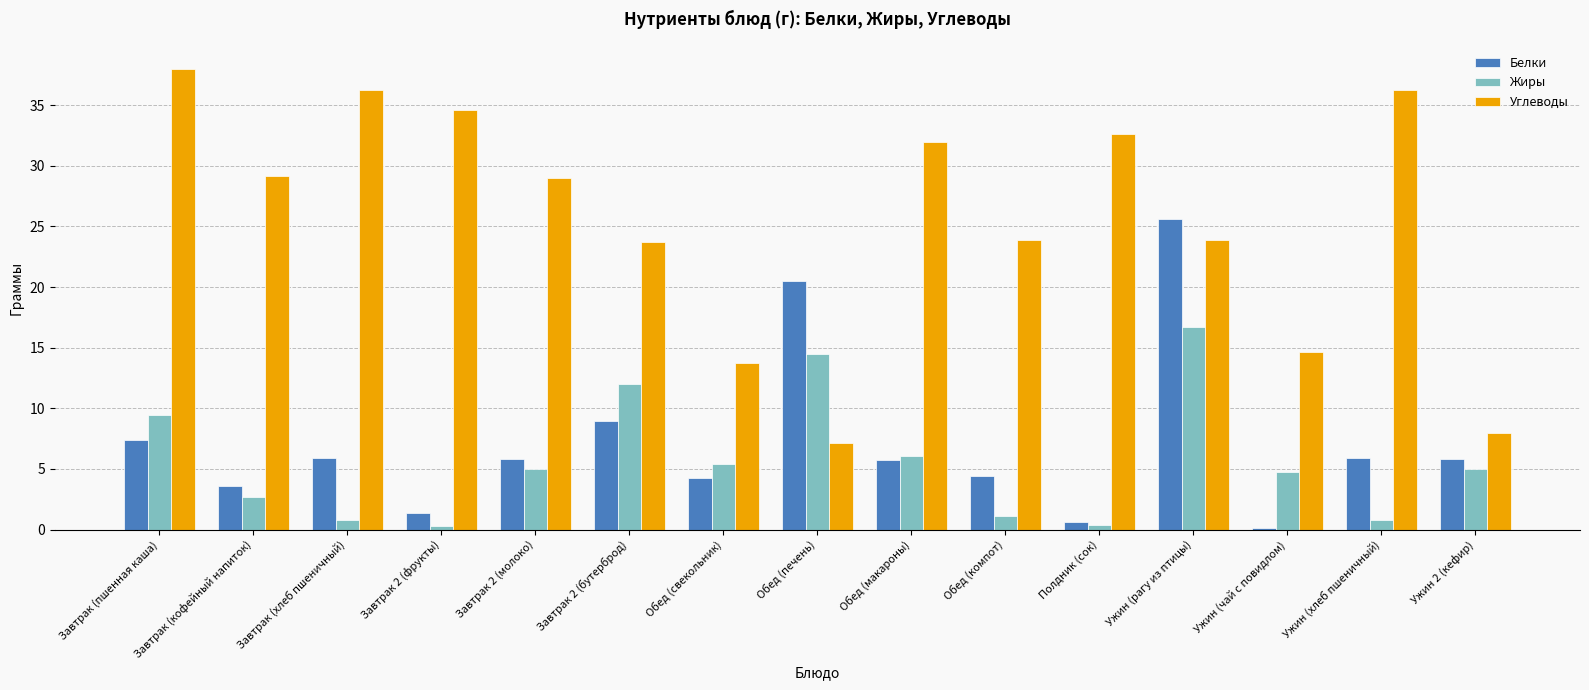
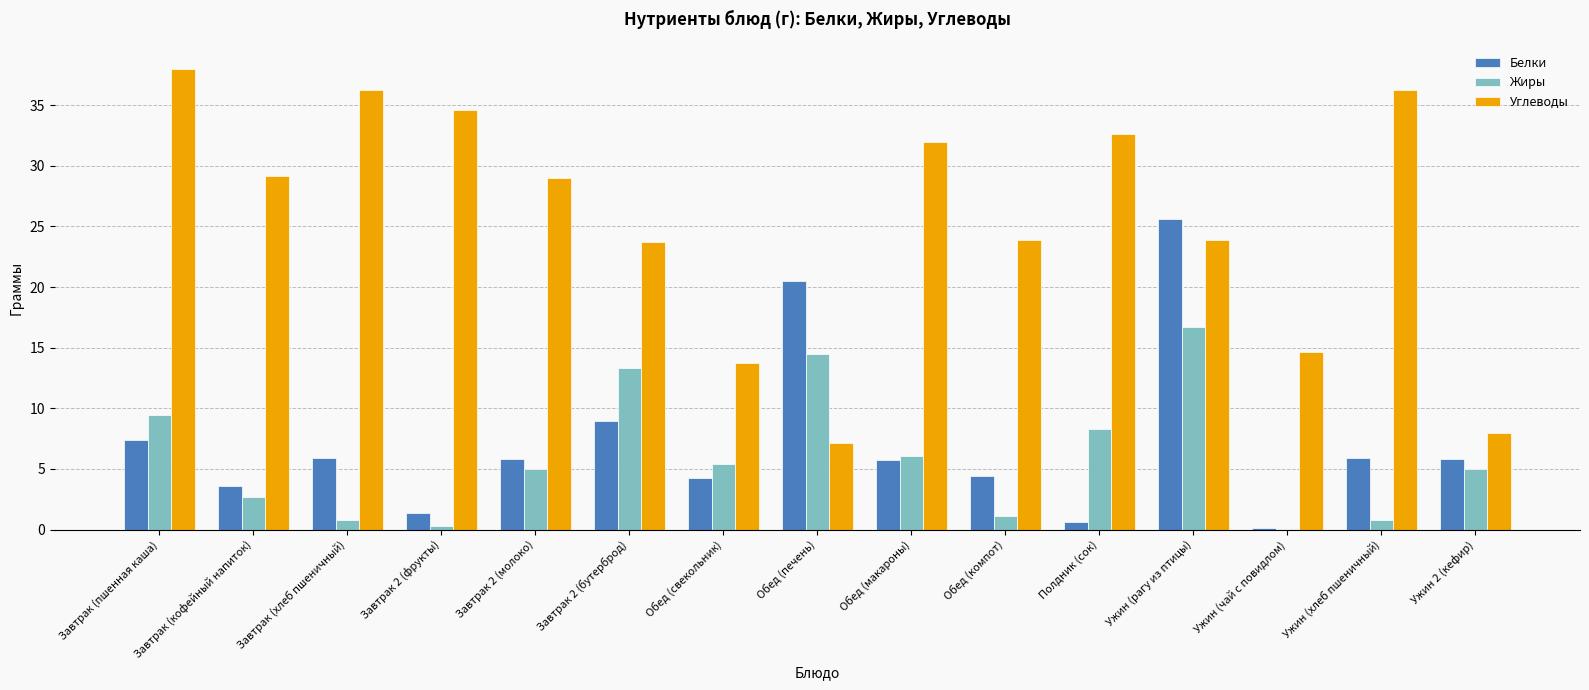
  {
    "Белки": {
      "Завтрак (пшенная каша)": 7.4,
      "Завтрак (кофейный напиток)": 3.6,
      "Завтрак (хлеб пшеничный)": 5.9,
      "Завтрак 2 (фрукты)": 1.4,
      "Завтрак 2 (молоко)": 5.8,
      "Завтрак 2 (бутерброд)": 8.9,
      "Обед (свекольник)": 4.2,
      "Обед (печень)": 20.5,
      "Обед (макароны)": 5.7,
      "Обед (компот)": 4.4,
      "Полдник (сок)": 0.6,
      "Ужин (рагу из птицы)": 25.6,
      "Ужин (хлеб пшеничный)": 5.9,
      "Ужин 2 (кефир)": 5.8
    },
    "Жиры": {
      "Завтрак (пшенная каша)": 9.5,
      "Завтрак (кофейный напиток)": 2.7,
      "Завтрак (хлеб пшеничный)": 0.8,
      "Завтрак 2 (фрукты)": 0.3,
      "Завтрак 2 (молоко)": 5.0,
-     "Завтрак 2 (бутерброд)": 12.0,
+     "Завтрак 2 (бутерброд)": 13.3,
      "Обед (свекольник)": 5.4,
      "Обед (печень)": 14.5,
      "Обед (макароны)": 6.1,
      "Обед (компот)": 1.1,
-     "Полдник (сок)": 0.4,
+     "Полдник (сок)": 8.3,
      "Ужин (рагу из птицы)": 16.7,
-     "Ужин (чай с повидлом)": 4.7,
+     "Ужин (чай с повидлом)": 0.0,
      "Ужин (хлеб пшеничный)": 0.8,
      "Ужин 2 (кефир)": 5.0
    },
    "Углеводы": {
      "Завтрак (пшенная каша)": 38.0,
      "Завтрак (кофейный напиток)": 29.2,
      "Завтрак (хлеб пшеничный)": 36.2,
      "Завтрак 2 (фрукты)": 34.7,
      "Завтрак 2 (молоко)": 29.0,
      "Завтрак 2 (бутерброд)": 23.7,
      "Обед (свекольник)": 13.8,
      "Обед (печень)": 7.1,
      "Обед (макароны)": 32.0,
      "Обед (компот)": 23.9,
      "Полдник (сок)": 32.6,
      "Ужин (рагу из птицы)": 23.9,
      "Ужин (чай с повидлом)": 14.6,
      "Ужин (хлеб пшеничный)": 36.2,
      "Ужин 2 (кефир)": 8.0
    }
  }
